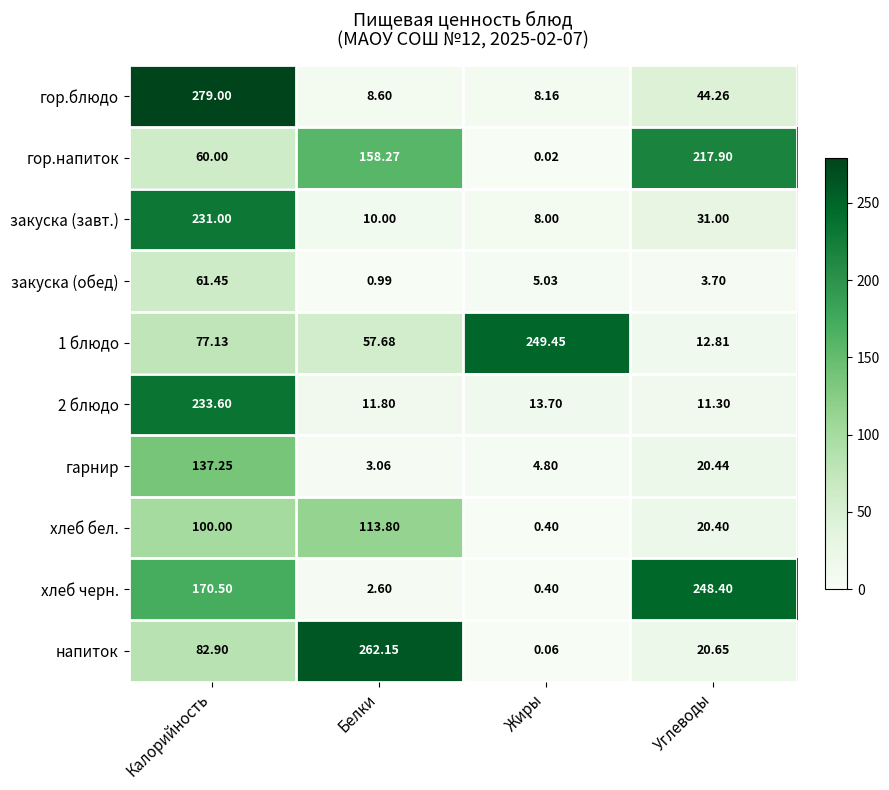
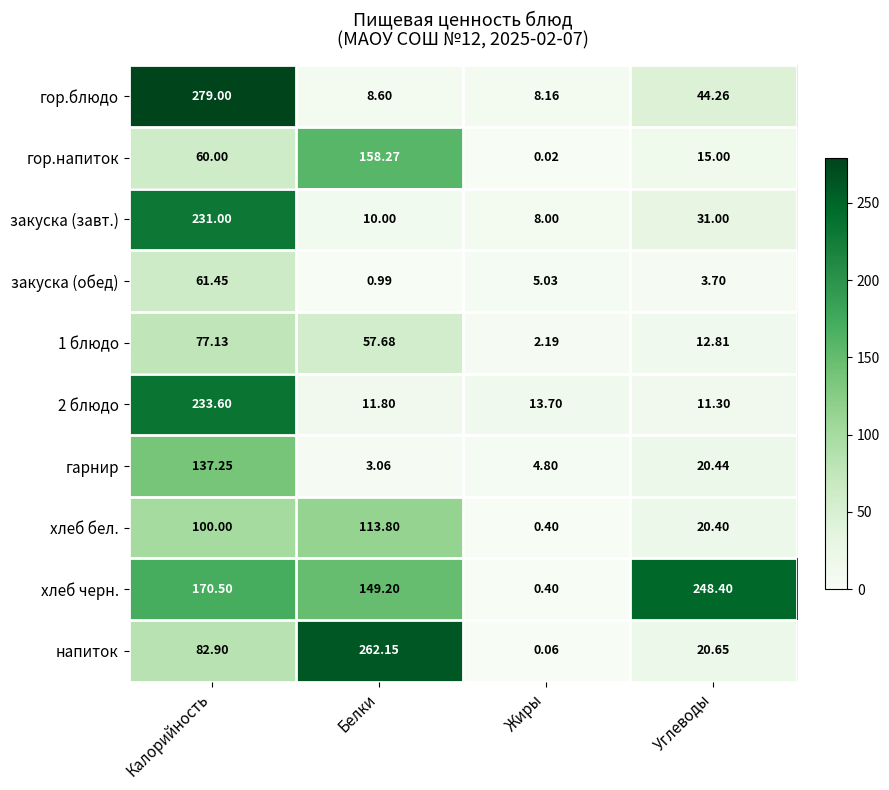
  {
    "гор.блюдо": {
      "Калорийность": 279.00,
      "Белки": 8.60,
      "Жиры": 8.16,
      "Углеводы": 44.26
    },
    "гор.напиток": {
      "Калорийность": 60.00,
      "Белки": 158.27,
      "Жиры": 0.02,
-     "Углеводы": 217.90
+     "Углеводы": 15.00
    },
    "закуска (завт.)": {
      "Калорийность": 231.00,
      "Белки": 10.00,
      "Жиры": 8.00,
      "Углеводы": 31.00
    },
    "закуска (обед)": {
      "Калорийность": 61.45,
      "Белки": 0.99,
      "Жиры": 5.03,
      "Углеводы": 3.70
    },
    "1 блюдо": {
      "Калорийность": 77.13,
      "Белки": 57.68,
-     "Жиры": 249.45,
+     "Жиры": 2.19,
      "Углеводы": 12.81
    },
    "2 блюдо": {
      "Калорийность": 233.60,
      "Белки": 11.80,
      "Жиры": 13.70,
      "Углеводы": 11.30
    },
    "гарнир": {
      "Калорийность": 137.25,
      "Белки": 3.06,
      "Жиры": 4.80,
      "Углеводы": 20.44
    },
    "хлеб бел.": {
      "Калорийность": 100.00,
      "Белки": 113.80,
      "Жиры": 0.40,
      "Углеводы": 20.40
    },
    "хлеб черн.": {
      "Калорийность": 170.50,
-     "Белки": 2.60,
+     "Белки": 149.20,
      "Жиры": 0.40,
      "Углеводы": 248.40
    },
    "напиток": {
      "Калорийность": 82.90,
      "Белки": 262.15,
      "Жиры": 0.06,
      "Углеводы": 20.65
    }
  }
